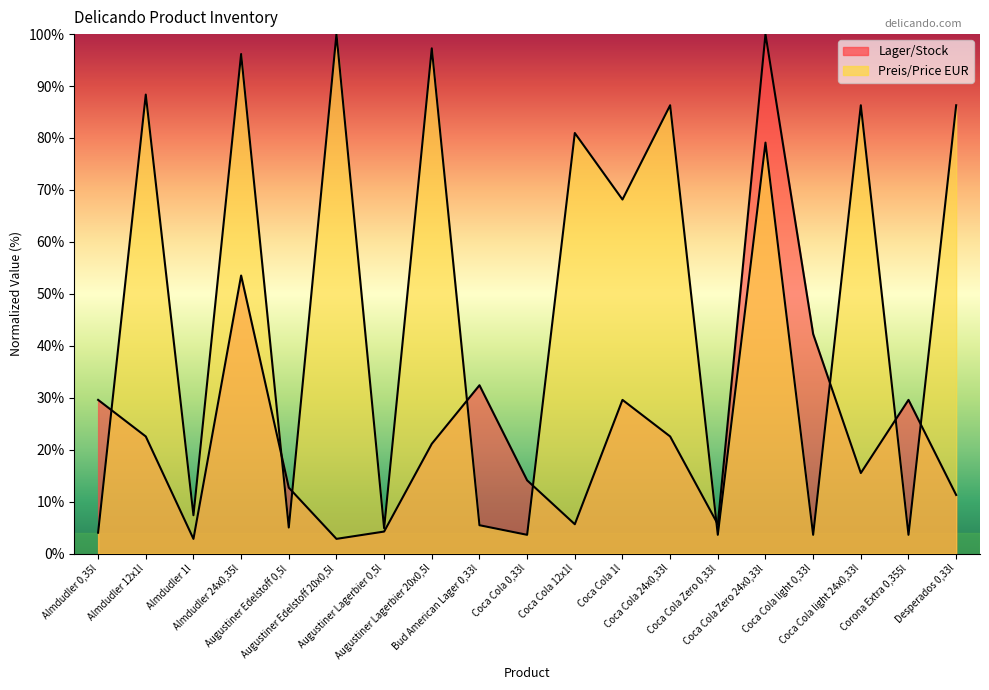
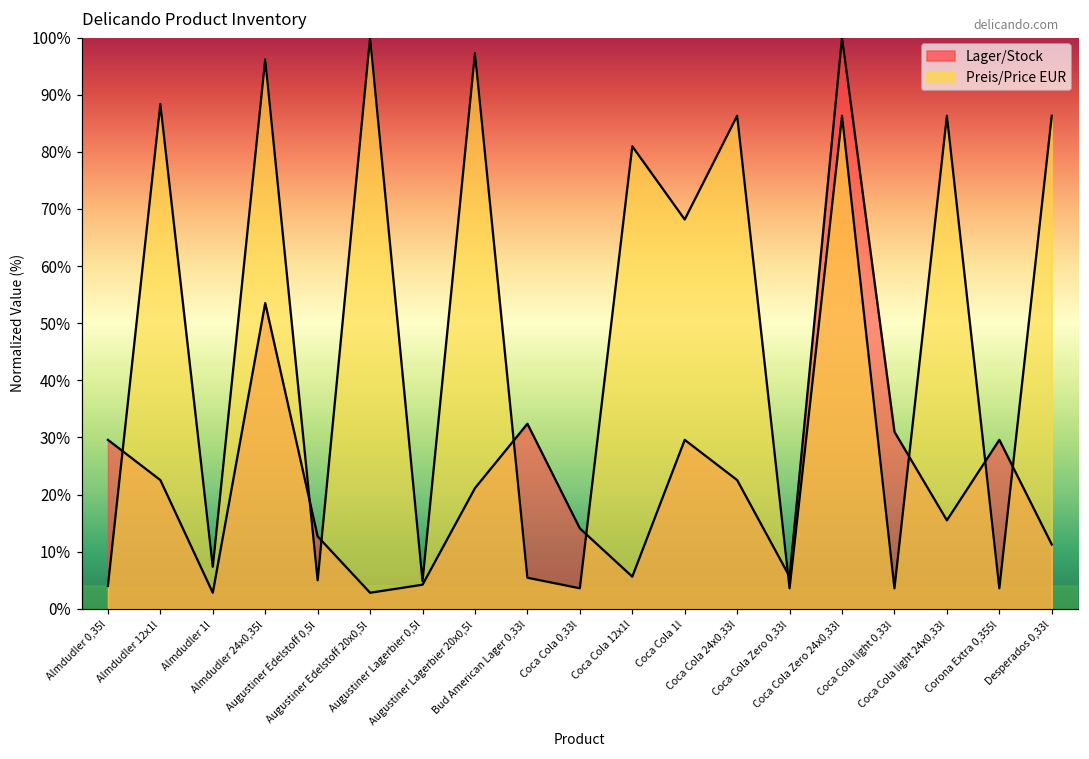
  {
    "Lager/Stock": {
      "Almdudler 0,35l": "30%",
      "Almdudler 12x1l": "23%",
      "Almdudler 24x0,35l": "54%",
      "Augustiner Edelstoff 0,5l": "13%",
      "Augustiner Lagerbier 0,5l": "4%",
      "Augustiner Lagerbier 20x0,5l": "21%",
      "Bud American Lager 0,33l": "32%",
      "Coca Cola 0,33l": "14%",
      "Coca Cola 12x1l": "6%",
      "Coca Cola 1l": "30%",
      "Coca Cola 24x0,33l": "23%",
      "Coca Cola Zero 0,33l": "6%",
      "Coca Cola Zero 24x0,33l": "100%",
-     "Coca Cola light 0,33l": "42%",
+     "Coca Cola light 0,33l": "31%",
      "Coca Cola light 24x0,33l": "15%",
      "Corona Extra 0,355l": "30%",
      "Desperados 0,33l": "11%"
    },
    "Preis/Price EUR": {
      "Almdudler 12x1l": "88%",
      "Almdudler 1l": "7%",
      "Almdudler 24x0,35l": "96%",
      "Augustiner Edelstoff 0,5l": "5%",
      "Augustiner Edelstoff 20x0,5l": "100%",
      "Augustiner Lagerbier 0,5l": "5%",
      "Augustiner Lagerbier 20x0,5l": "97%",
      "Bud American Lager 0,33l": "5%",
      "Coca Cola 12x1l": "81%",
      "Coca Cola 1l": "68%",
      "Coca Cola 24x0,33l": "86%",
-     "Coca Cola Zero 24x0,33l": "79%",
+     "Coca Cola Zero 24x0,33l": "86%",
      "Coca Cola light 24x0,33l": "86%",
      "Desperados 0,33l": "86%"
    }
  }
